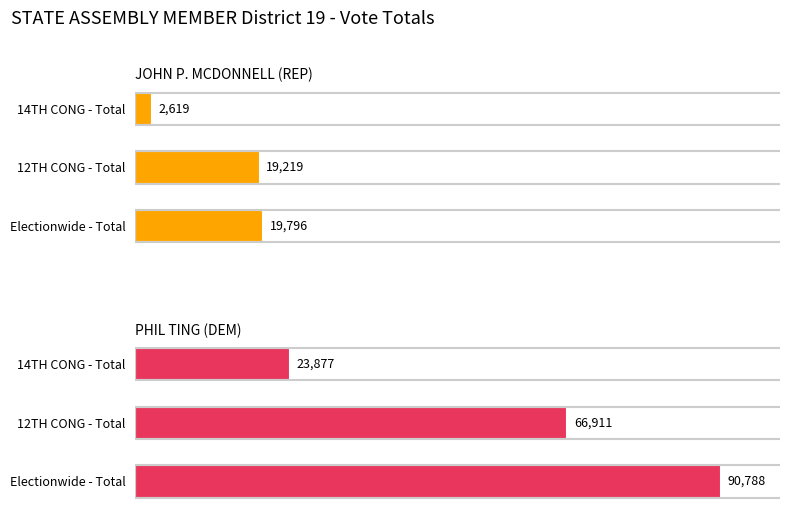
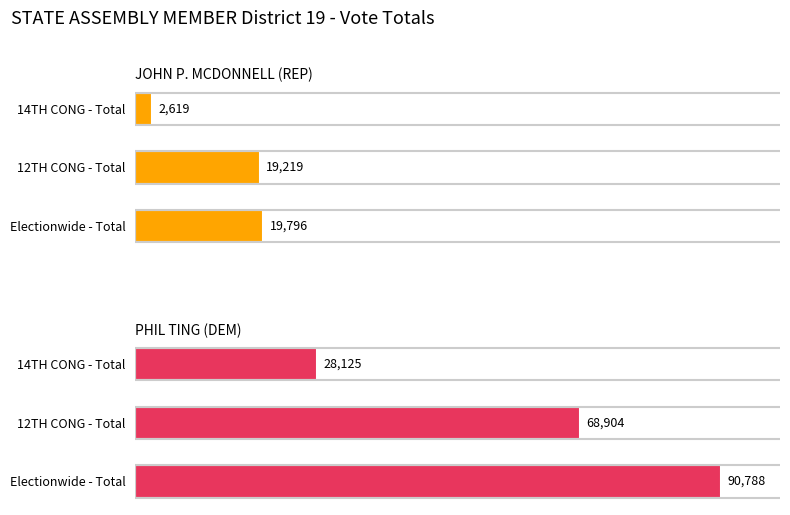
  {
    "JOHN P. MCDONNELL (REP)": {
      "14TH CONG - Total": "2,619",
      "12TH CONG - Total": "19,219",
      "Electionwide - Total": "19,796"
    },
    "PHIL TING (DEM)": {
-     "14TH CONG - Total": "23,877",
-     "12TH CONG - Total": "66,911",
+     "14TH CONG - Total": "28,125",
+     "12TH CONG - Total": "68,904",
      "Electionwide - Total": "90,788"
    }
  }
